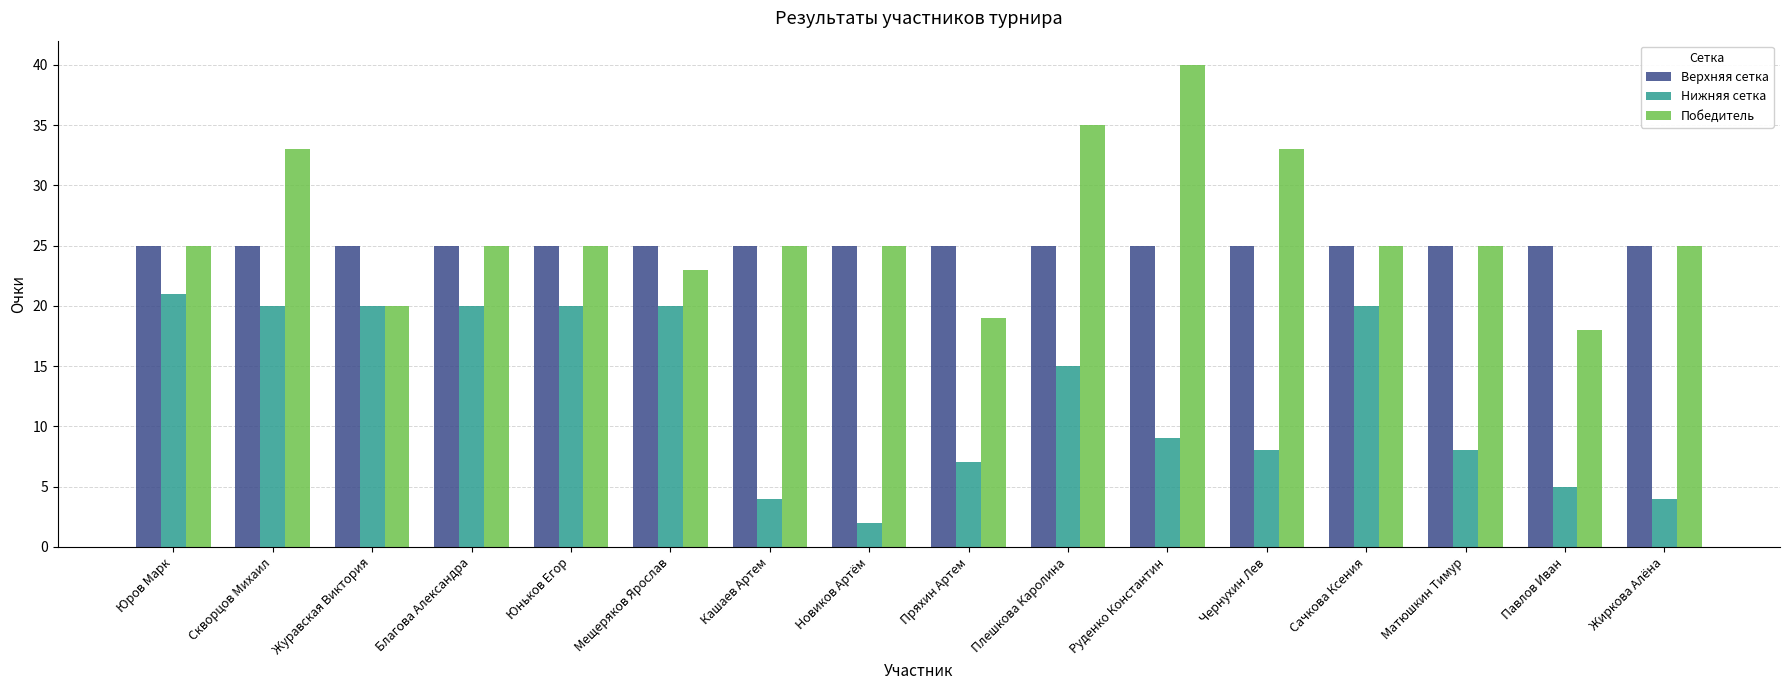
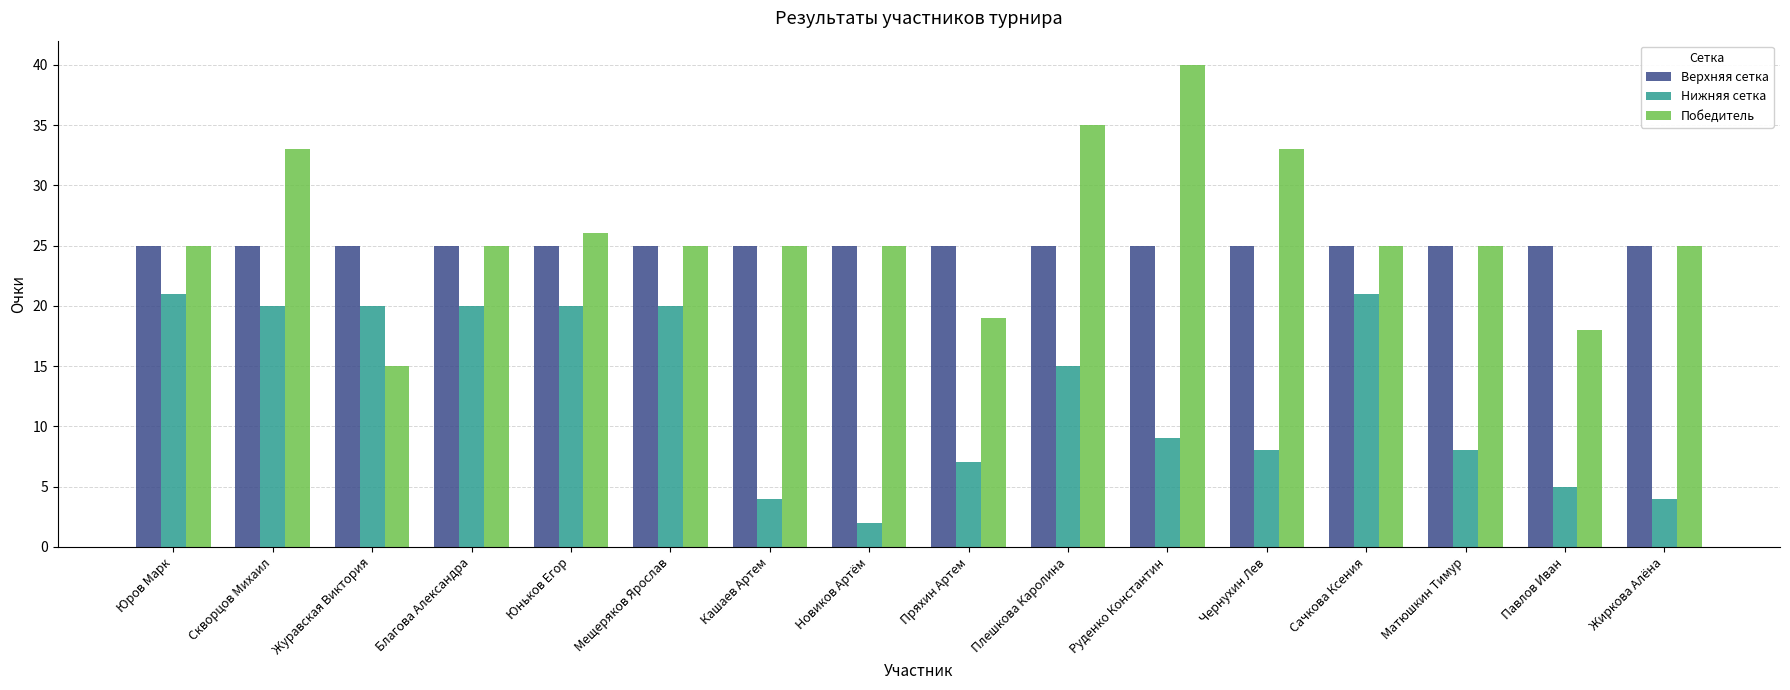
  {
    "Верхняя сетка": {
      "Юров Марк": 25,
      "Скворцов Михаил": 25,
      "Журавская Виктория": 25,
      "Благова Александра": 25,
      "Юньков Егор": 25,
      "Мещеряков Ярослав": 25,
      "Кашаев Артем": 25,
      "Новиков Артём": 25,
      "Пряхин Артем": 25,
      "Плешкова Каролина": 25,
      "Руденко Константин": 25,
      "Чернухин Лев": 25,
      "Сачкова Ксения": 25,
      "Матюшкин Тимур": 25,
      "Павлов Иван": 25,
      "Жиркова Алёна": 25
    },
    "Нижняя сетка": {
      "Юров Марк": 21,
      "Скворцов Михаил": 20,
      "Журавская Виктория": 20,
      "Благова Александра": 20,
      "Юньков Егор": 20,
      "Мещеряков Ярослав": 20,
      "Кашаев Артем": 4,
      "Новиков Артём": 2,
      "Пряхин Артем": 7,
      "Плешкова Каролина": 15,
      "Руденко Константин": 9,
      "Чернухин Лев": 8,
-     "Сачкова Ксения": 20,
+     "Сачкова Ксения": 21,
      "Матюшкин Тимур": 8,
      "Павлов Иван": 5,
      "Жиркова Алёна": 4
    },
    "Победитель": {
      "Юров Марк": 25,
      "Скворцов Михаил": 33,
-     "Журавская Виктория": 20,
+     "Журавская Виктория": 15,
      "Благова Александра": 25,
-     "Юньков Егор": 25,
-     "Мещеряков Ярослав": 23,
+     "Юньков Егор": 26,
+     "Мещеряков Ярослав": 25,
      "Кашаев Артем": 25,
      "Новиков Артём": 25,
      "Пряхин Артем": 19,
      "Плешкова Каролина": 35,
      "Руденко Константин": 40,
      "Чернухин Лев": 33,
      "Сачкова Ксения": 25,
      "Матюшкин Тимур": 25,
      "Павлов Иван": 18,
      "Жиркова Алёна": 25
    }
  }
